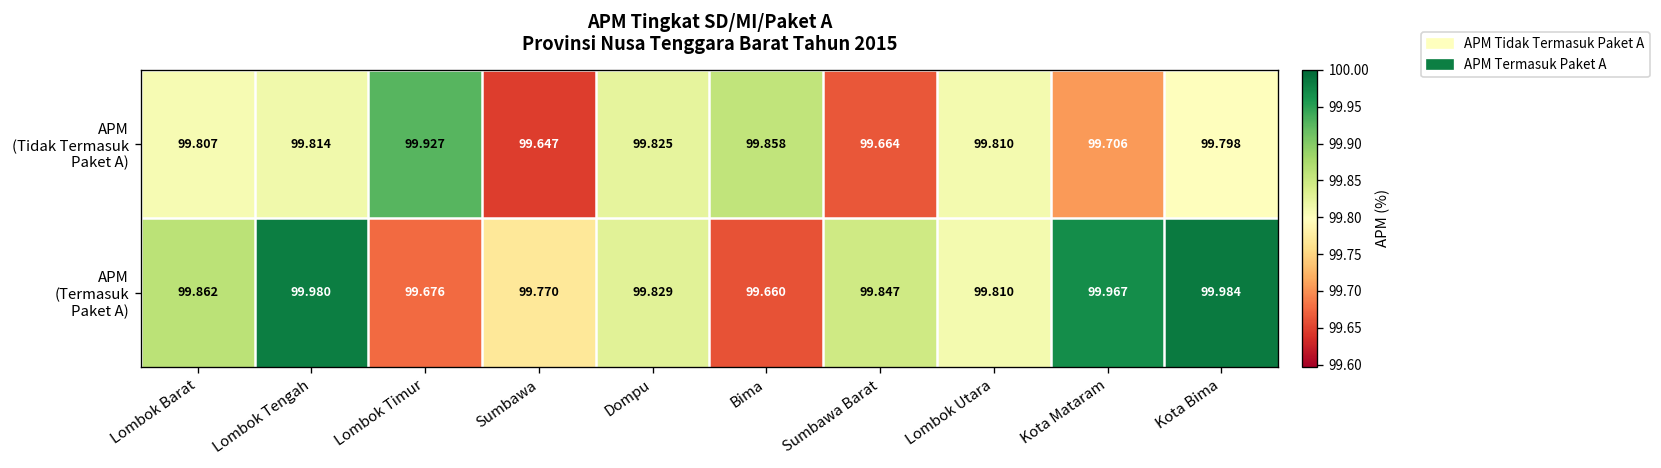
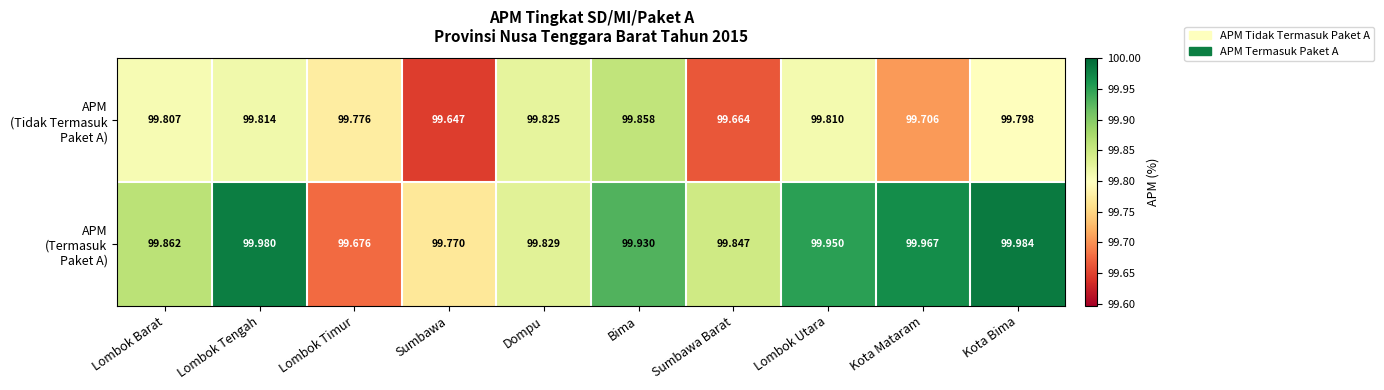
  {
    "APM (Tidak Termasuk Paket A)": {
      "Lombok Barat": 99.807,
      "Lombok Tengah": 99.814,
-     "Lombok Timur": 99.927,
+     "Lombok Timur": 99.776,
      "Sumbawa": 99.647,
      "Dompu": 99.825,
      "Bima": 99.858,
      "Sumbawa Barat": 99.664,
      "Lombok Utara": 99.810,
      "Kota Mataram": 99.706,
      "Kota Bima": 99.798
    },
    "APM (Termasuk Paket A)": {
      "Lombok Barat": 99.862,
      "Lombok Tengah": 99.980,
      "Lombok Timur": 99.676,
      "Sumbawa": 99.770,
      "Dompu": 99.829,
-     "Bima": 99.660,
+     "Bima": 99.930,
      "Sumbawa Barat": 99.847,
-     "Lombok Utara": 99.810,
+     "Lombok Utara": 99.950,
      "Kota Mataram": 99.967,
      "Kota Bima": 99.984
    }
  }
